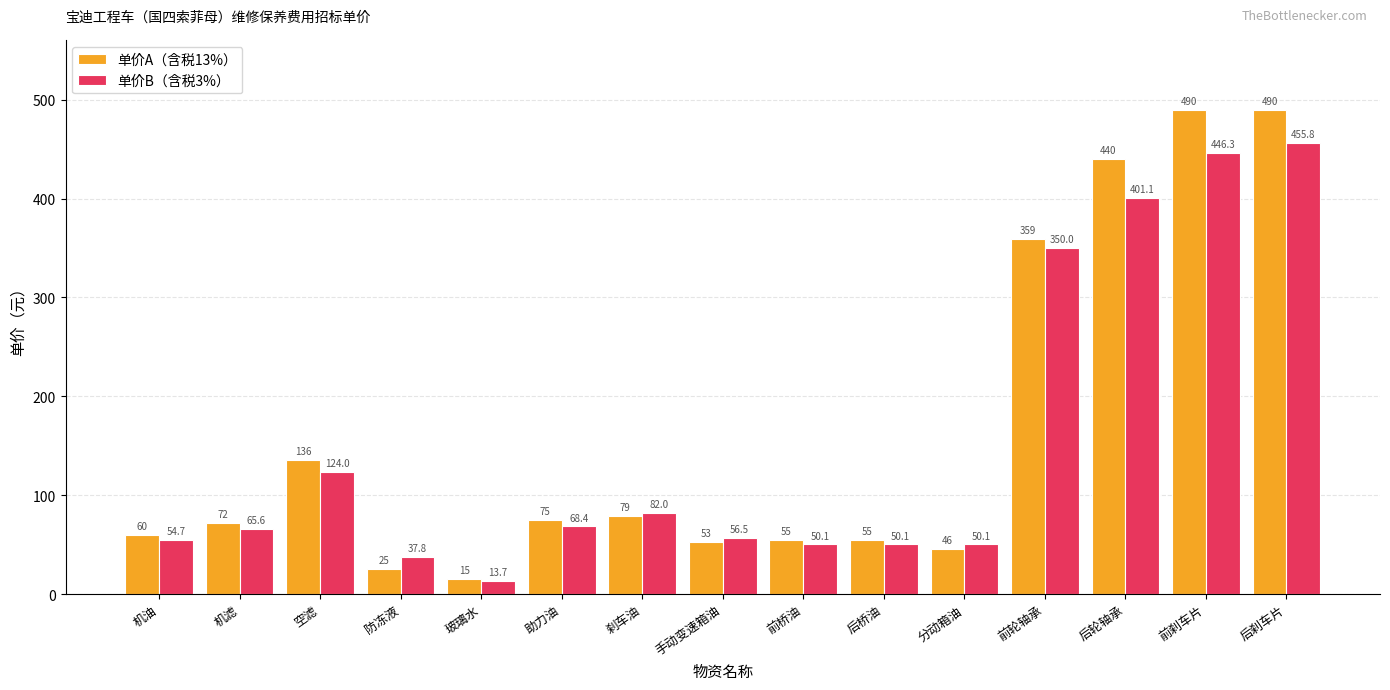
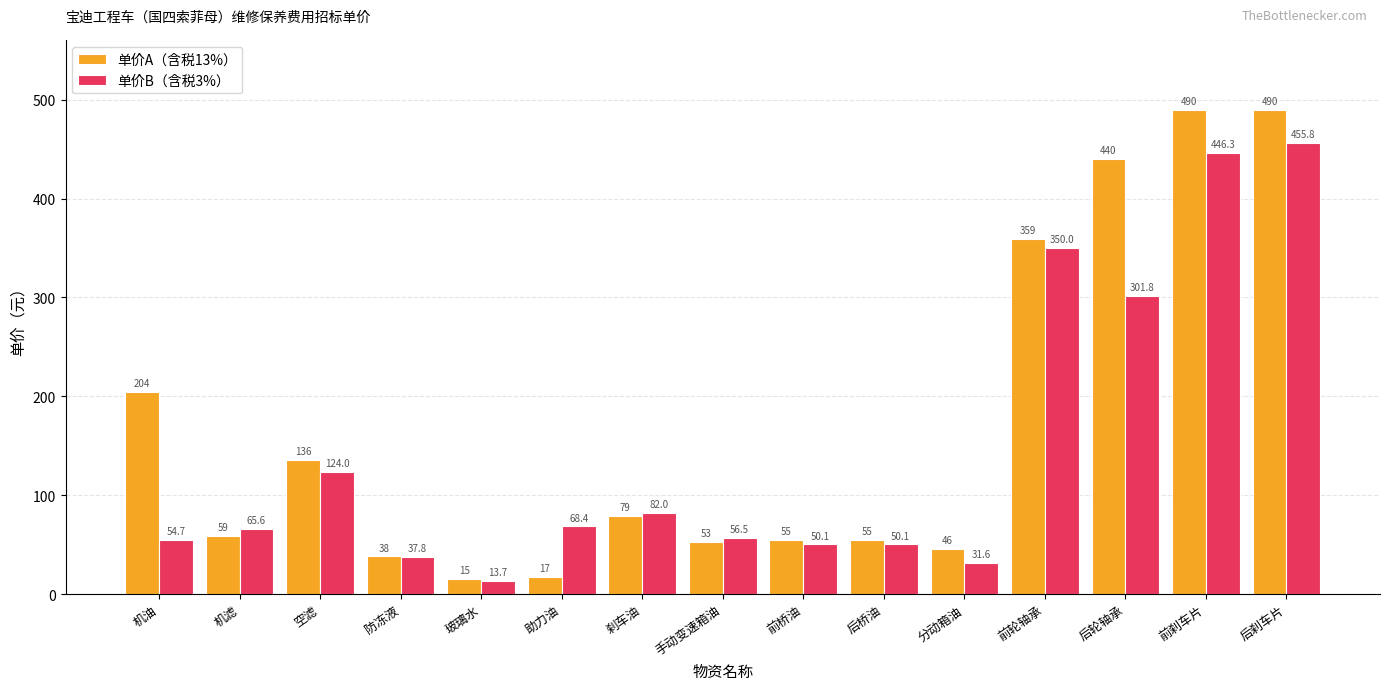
  {
    "单价A（含税13%）": {
-     "机油": 60,
-     "机滤": 72,
+     "机油": 204,
+     "机滤": 59,
      "空滤": 136,
-     "防冻液": 25,
+     "防冻液": 38,
      "玻璃水": 15,
-     "助力油": 75,
+     "助力油": 17,
      "刹车油": 79,
      "手动变速箱油": 53,
      "前桥油": 55,
      "后桥油": 55,
      "分动箱油": 46,
      "前轮轴承": 359,
      "后轮轴承": 440,
      "前刹车片": 490,
      "后刹车片": 490
    },
    "单价B（含税3%）": {
      "机油": 54.7,
      "机滤": 65.6,
      "空滤": 124.0,
      "防冻液": 37.8,
      "玻璃水": 13.7,
      "助力油": 68.4,
      "刹车油": 82.0,
      "手动变速箱油": 56.5,
      "前桥油": 50.1,
      "后桥油": 50.1,
-     "分动箱油": 50.1,
+     "分动箱油": 31.6,
      "前轮轴承": 350.0,
-     "后轮轴承": 401.1,
+     "后轮轴承": 301.8,
      "前刹车片": 446.3,
      "后刹车片": 455.8
    }
  }
